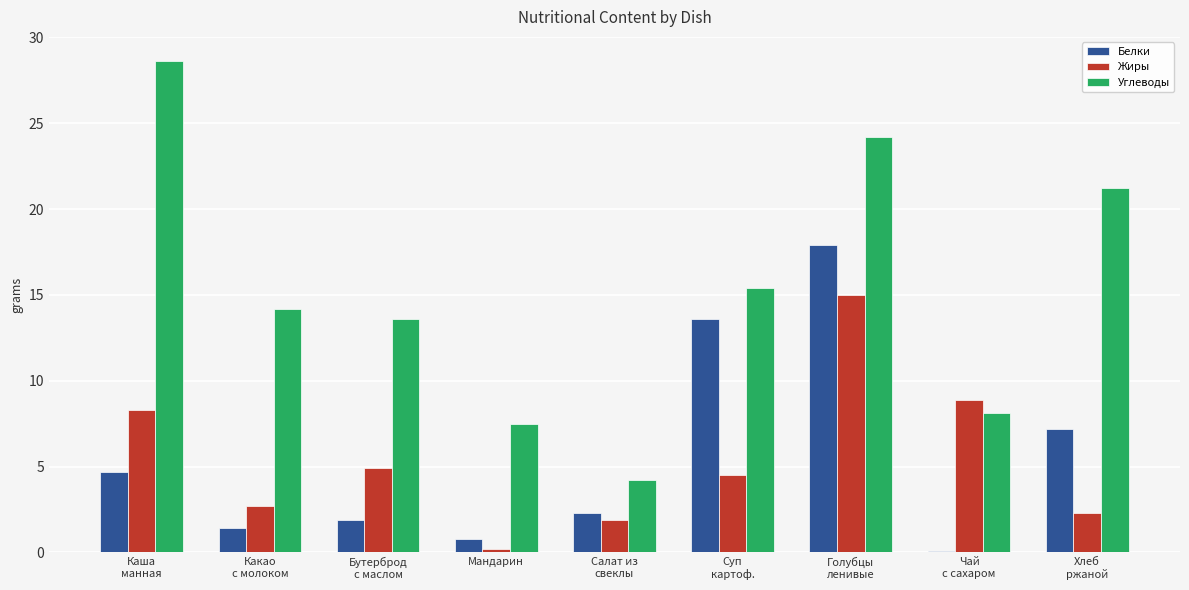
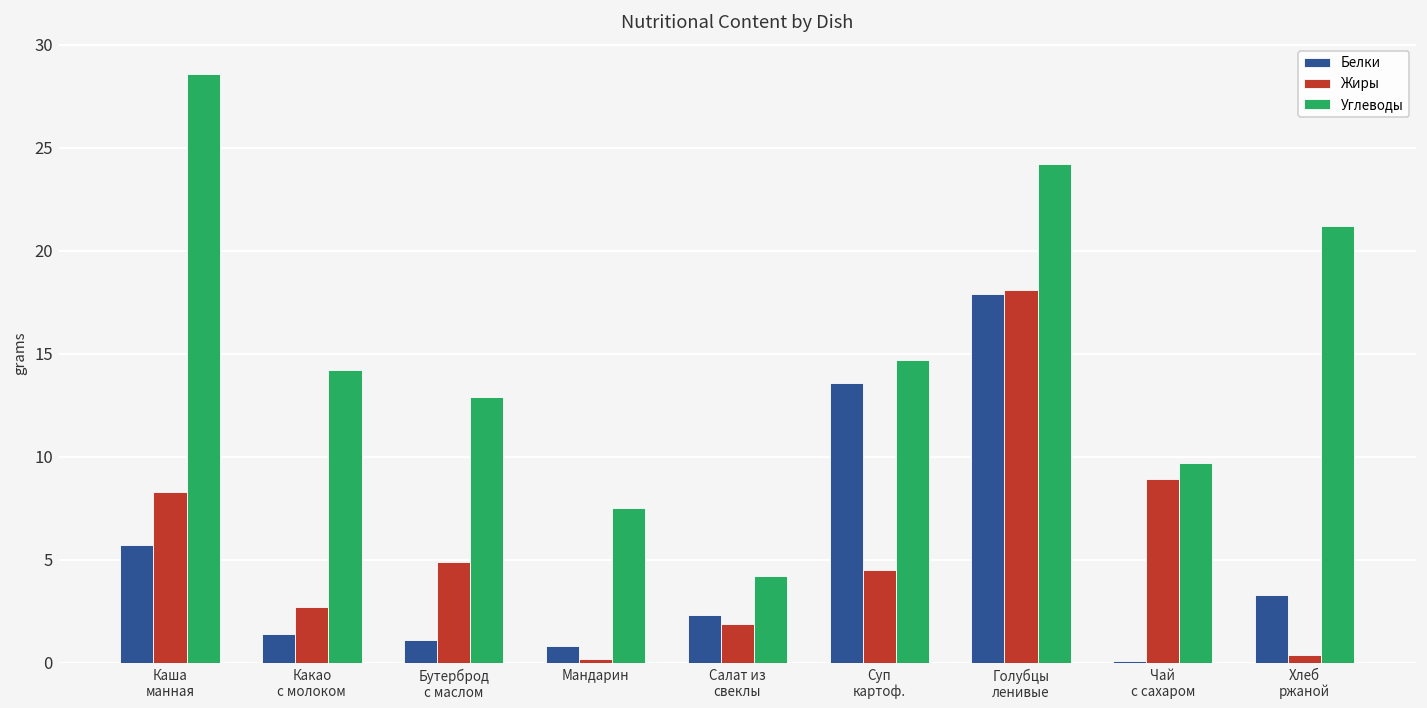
  {
    "Белки": {
-     "Каша манная": 4.7,
+     "Каша манная": 5.7,
      "Какао с молоком": 1.4,
-     "Бутерброд с маслом": 1.9,
+     "Бутерброд с маслом": 1.1,
      "Мандарин": 0.8,
      "Салат из свеклы": 2.3,
      "Суп картоф.": 13.6,
      "Голубцы ленивые": 17.9,
-     "Хлеб ржаной": 7.2
+     "Хлеб ржаной": 3.3
    },
    "Жиры": {
      "Каша манная": 8.3,
      "Какао с молоком": 2.7,
      "Бутерброд с маслом": 4.9,
      "Мандарин": 0.2,
      "Салат из свеклы": 1.9,
      "Суп картоф.": 4.5,
-     "Голубцы ленивые": 15.0,
+     "Голубцы ленивые": 18.1,
      "Чай с сахаром": 8.9,
-     "Хлеб ржаной": 2.3
+     "Хлеб ржаной": 0.4
    },
    "Углеводы": {
      "Каша манная": 28.6,
      "Какао с молоком": 14.2,
-     "Бутерброд с маслом": 13.6,
+     "Бутерброд с маслом": 12.9,
      "Мандарин": 7.5,
      "Салат из свеклы": 4.2,
-     "Суп картоф.": 15.4,
+     "Суп картоф.": 14.7,
      "Голубцы ленивые": 24.2,
-     "Чай с сахаром": 8.1,
+     "Чай с сахаром": 9.7,
      "Хлеб ржаной": 21.2
    }
  }
